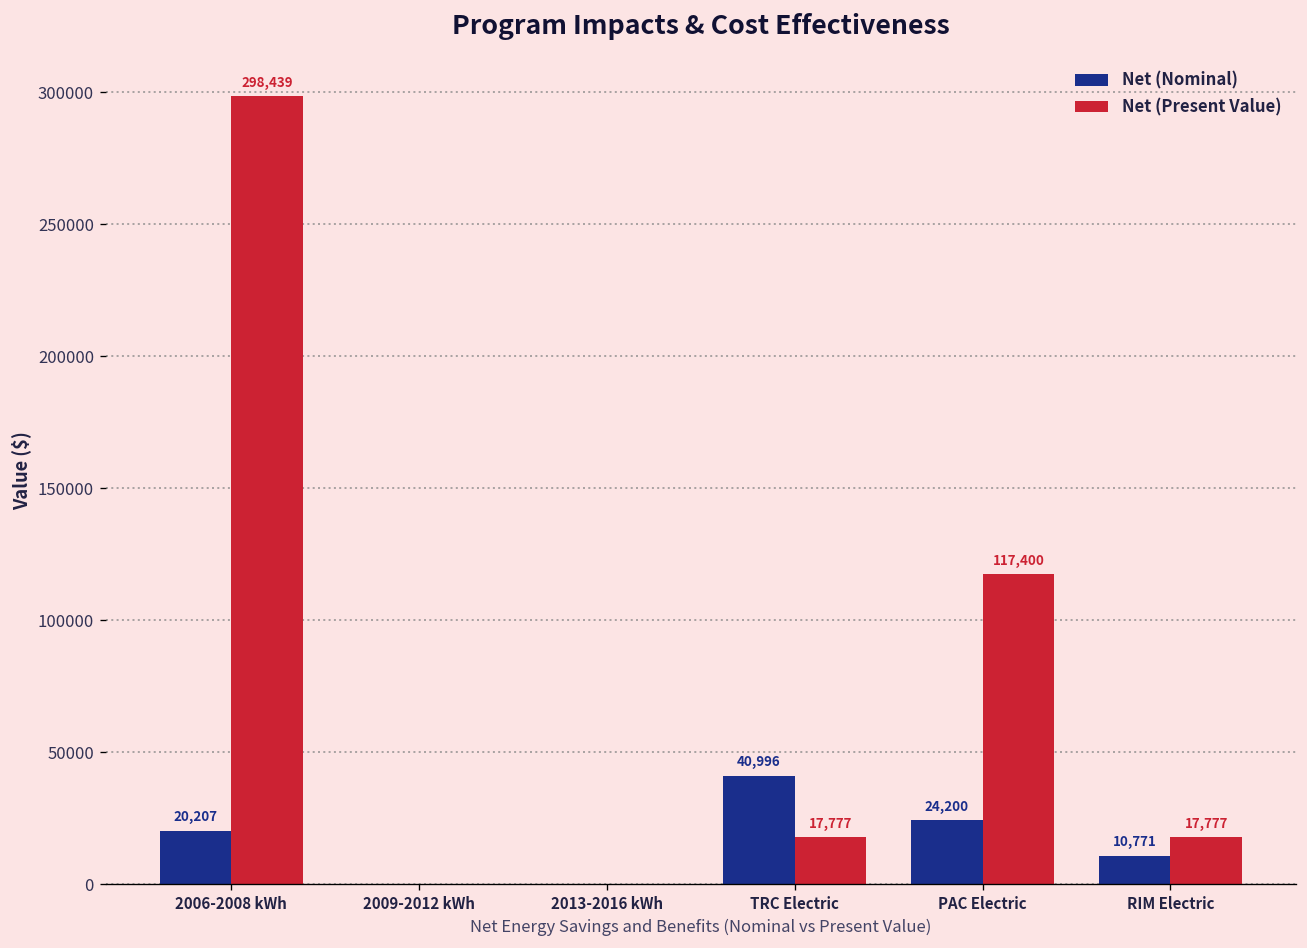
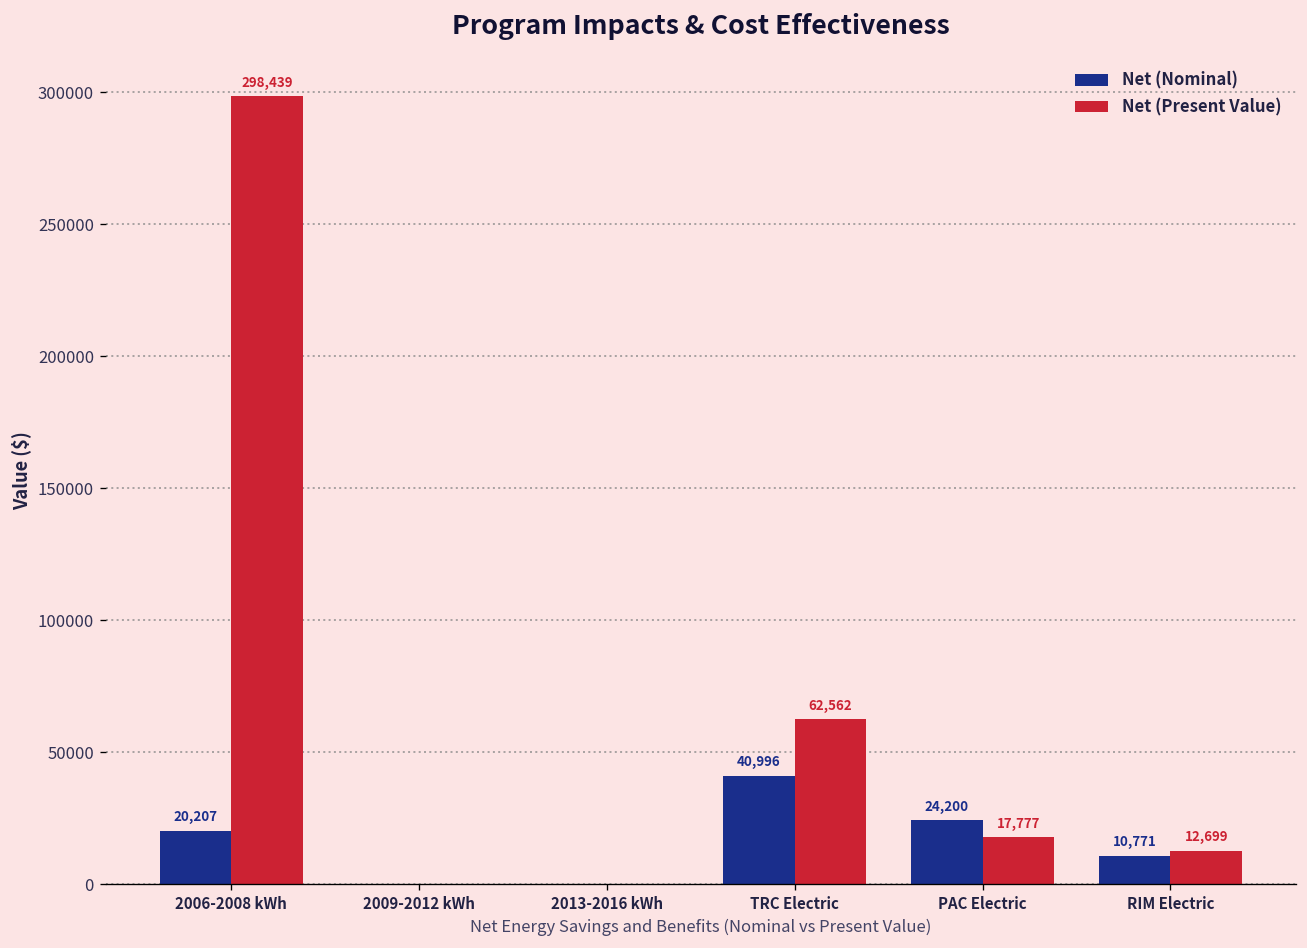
  {
    "Net (Nominal)": {
      "2006-2008 kWh": "20,207",
      "TRC Electric": "40,996",
      "PAC Electric": "24,200",
      "RIM Electric": "10,771"
    },
    "Net (Present Value)": {
      "2006-2008 kWh": "298,439",
-     "TRC Electric": "17,777",
-     "PAC Electric": "117,400",
-     "RIM Electric": "17,777"
+     "TRC Electric": "62,562",
+     "PAC Electric": "17,777",
+     "RIM Electric": "12,699"
    }
  }
